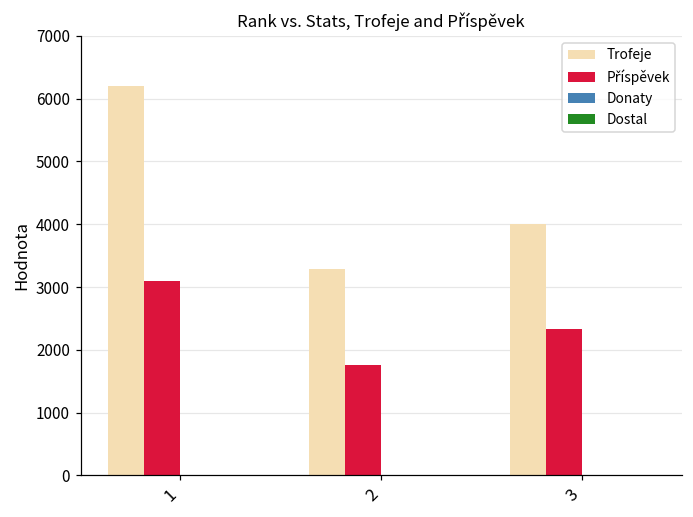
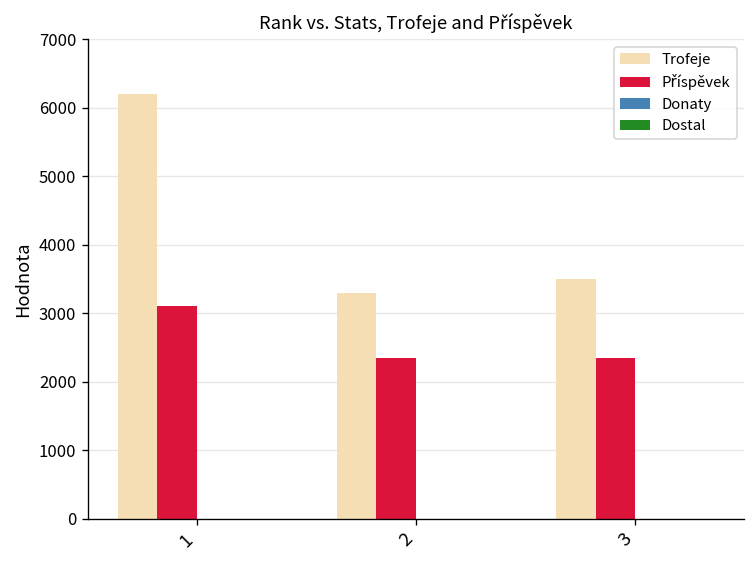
  {
    "Trofeje": {
      "1": 6200,
      "2": 3300,
-     "3": 4000
+     "3": 3500
    },
    "Příspěvek": {
      "1": 3100,
-     "2": 1800,
+     "2": 2300,
      "3": 2300
    },
    "Donaty": {
      "1": 0,
      "2": 0,
      "3": 0
    },
    "Dostal": {
      "1": 0,
      "2": 0,
      "3": 0
    }
  }
